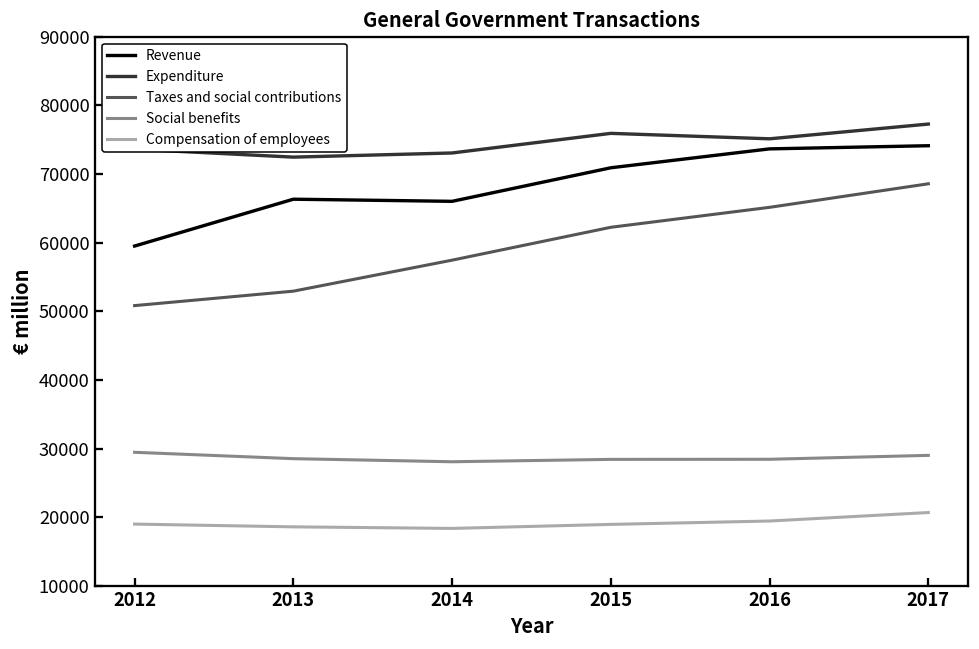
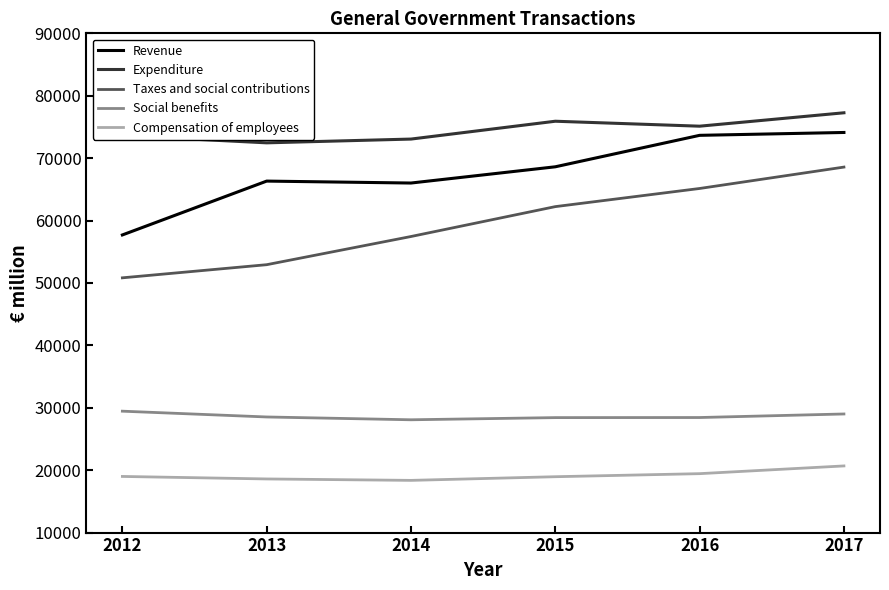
  {
    "Revenue": {
-     "2012": 59000,
+     "2012": 58000,
      "2013": 66000,
      "2014": 66000,
-     "2015": 71000,
+     "2015": 69000,
      "2016": 74000,
      "2017": 74000
    }
  }
